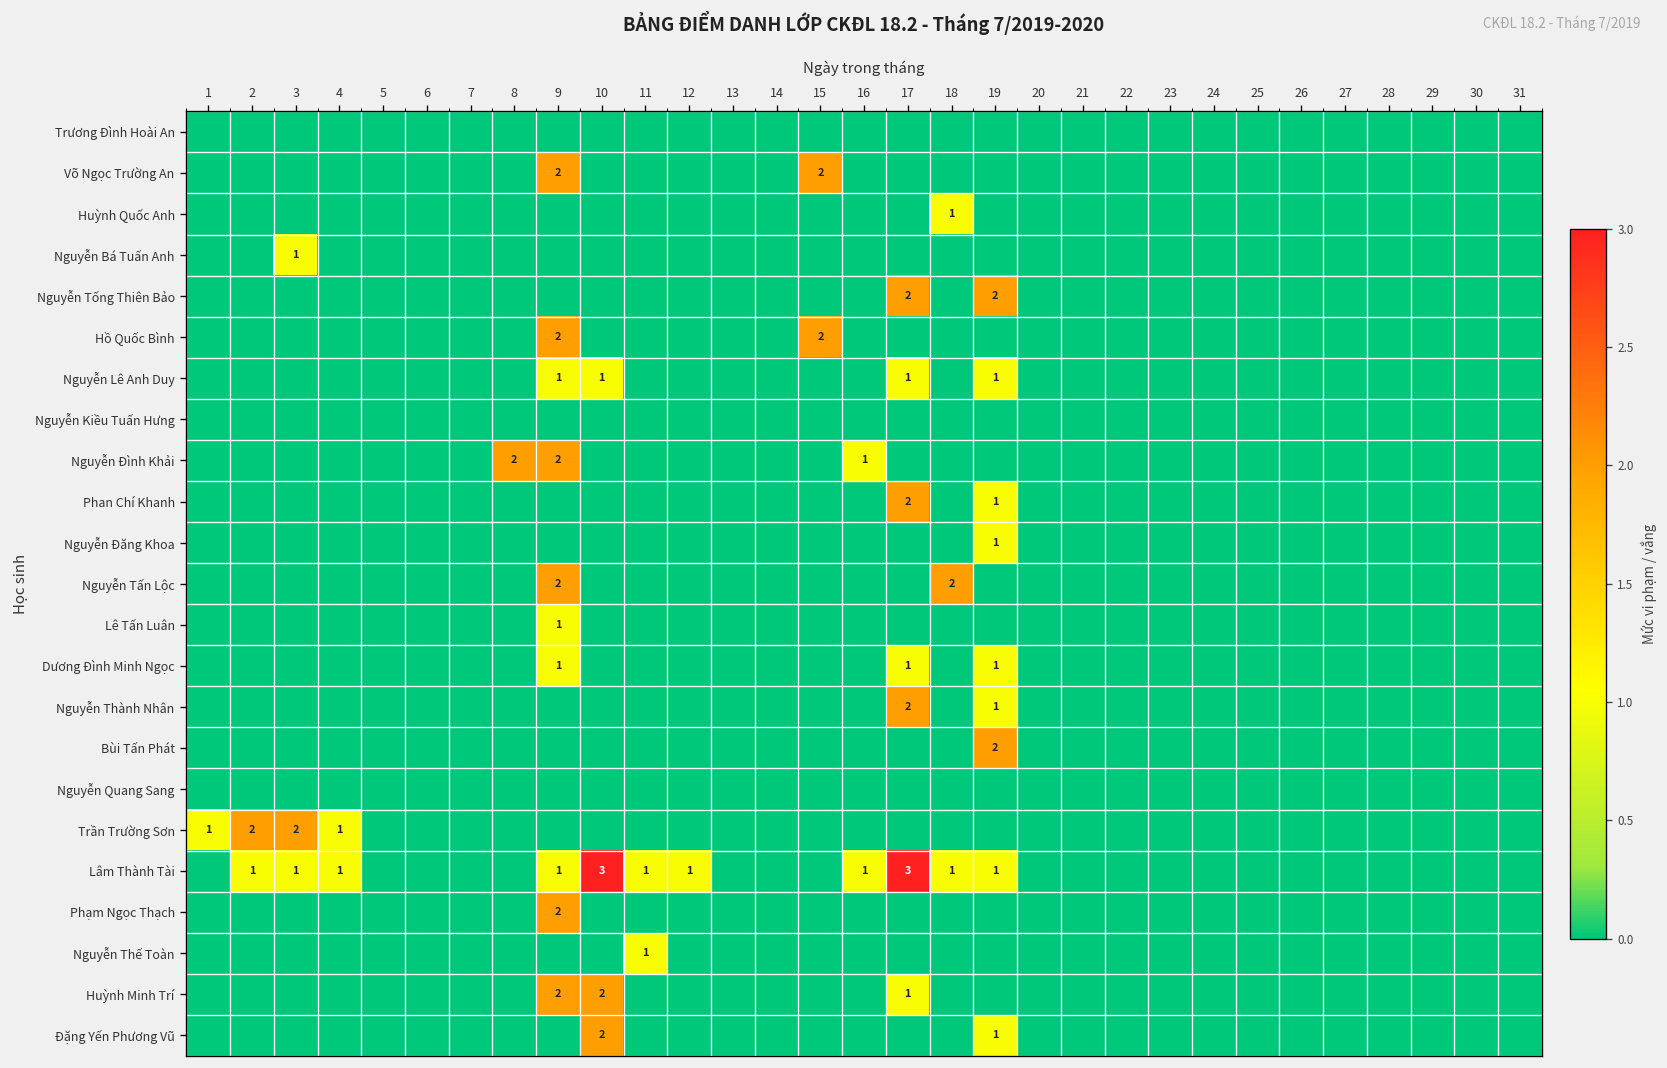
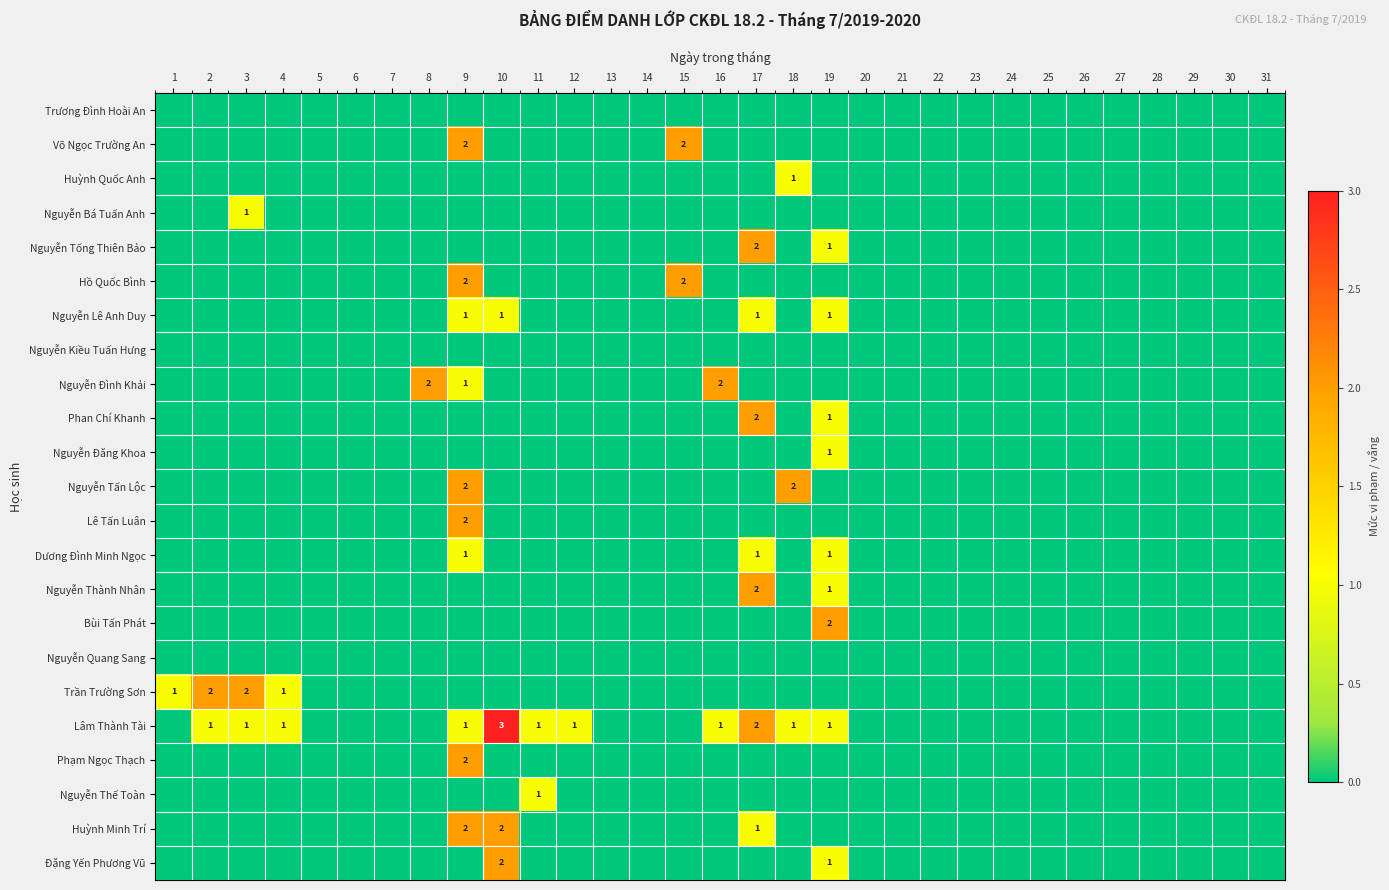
  {
    "Võ Ngọc Trường An": {
      "9": 2,
      "15": 2
    },
    "Huỳnh Quốc Anh": {
      "18": 1
    },
    "Nguyễn Bá Tuấn Anh": {
      "3": 1
    },
    "Nguyễn Tống Thiên Bảo": {
      "17": 2,
-     "19": 2
+     "19": 1
    },
    "Hồ Quốc Bình": {
      "9": 2,
      "15": 2
    },
    "Nguyễn Lê Anh Duy": {
      "9": 1,
      "10": 1,
      "17": 1,
      "19": 1
    },
    "Nguyễn Đình Khải": {
      "8": 2,
-     "9": 2,
-     "16": 1
+     "9": 1,
+     "16": 2
    },
    "Phan Chí Khanh": {
      "17": 2,
      "19": 1
    },
    "Nguyễn Đăng Khoa": {
      "19": 1
    },
    "Nguyễn Tấn Lộc": {
      "9": 2,
      "18": 2
    },
    "Lê Tấn Luân": {
-     "9": 1
+     "9": 2
    },
    "Dương Đình Minh Ngọc": {
      "9": 1,
      "17": 1,
      "19": 1
    },
    "Nguyễn Thành Nhân": {
      "17": 2,
      "19": 1
    },
    "Bùi Tấn Phát": {
      "19": 2
    },
    "Trần Trường Sơn": {
      "1": 1,
      "2": 2,
      "3": 2,
      "4": 1
    },
    "Lâm Thành Tài": {
      "2": 1,
      "3": 1,
      "4": 1,
      "9": 1,
      "10": 3,
      "11": 1,
      "12": 1,
      "16": 1,
-     "17": 3,
+     "17": 2,
      "18": 1,
      "19": 1
    },
    "Phạm Ngọc Thạch": {
      "9": 2
    },
    "Nguyễn Thế Toàn": {
      "11": 1
    },
    "Huỳnh Minh Trí": {
      "9": 2,
      "10": 2,
      "17": 1
    },
    "Đặng Yến Phương Vũ": {
      "10": 2,
      "19": 1
    }
  }
